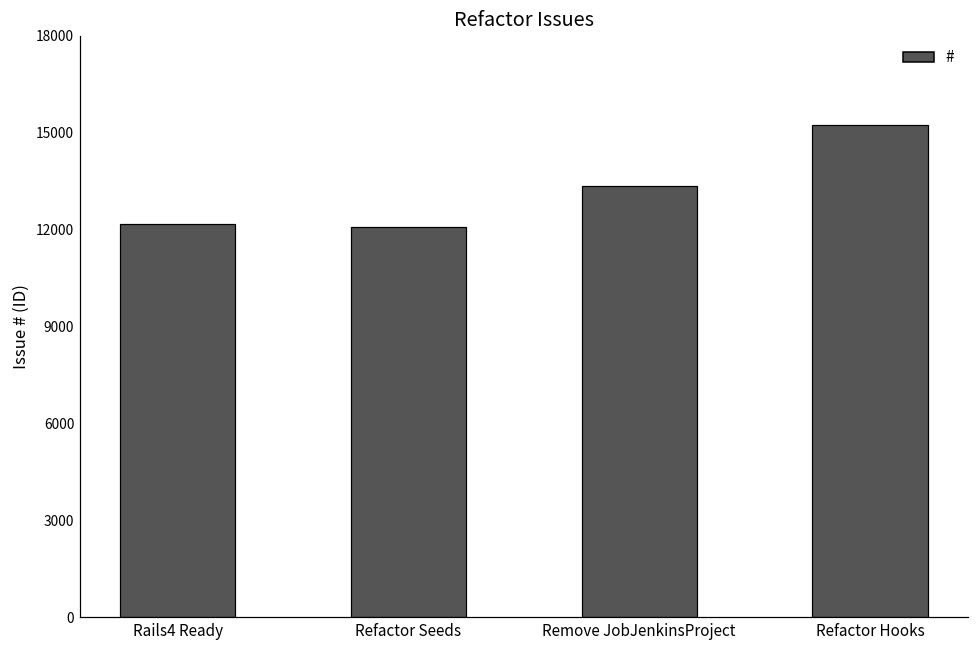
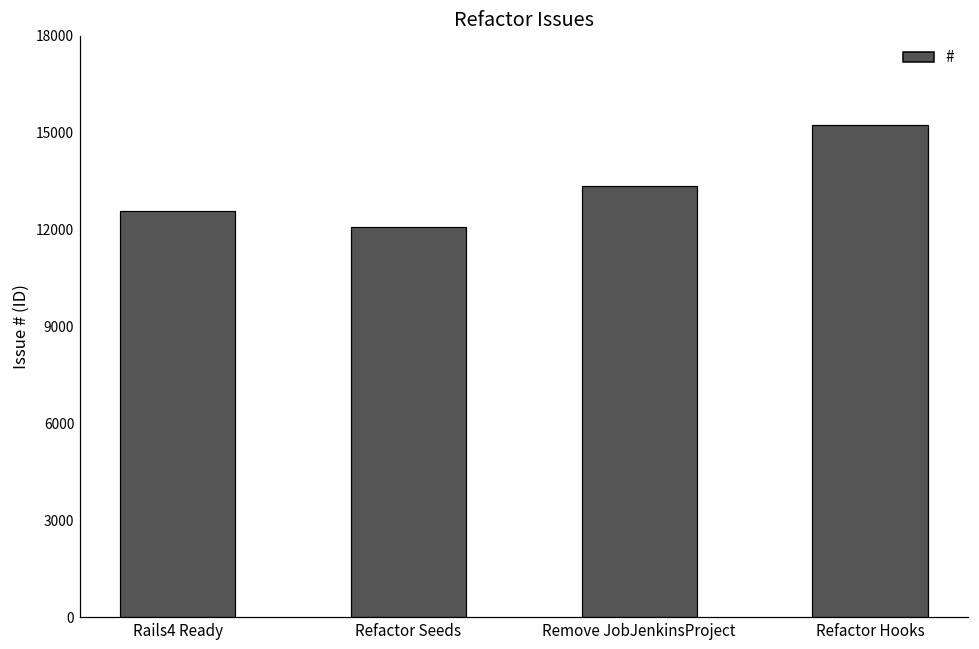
  {
-   "Rails4 Ready": 12200,
+   "Rails4 Ready": 12600,
    "Refactor Seeds": 12100,
    "Remove JobJenkinsProject": 13400,
    "Refactor Hooks": 15200
  }
